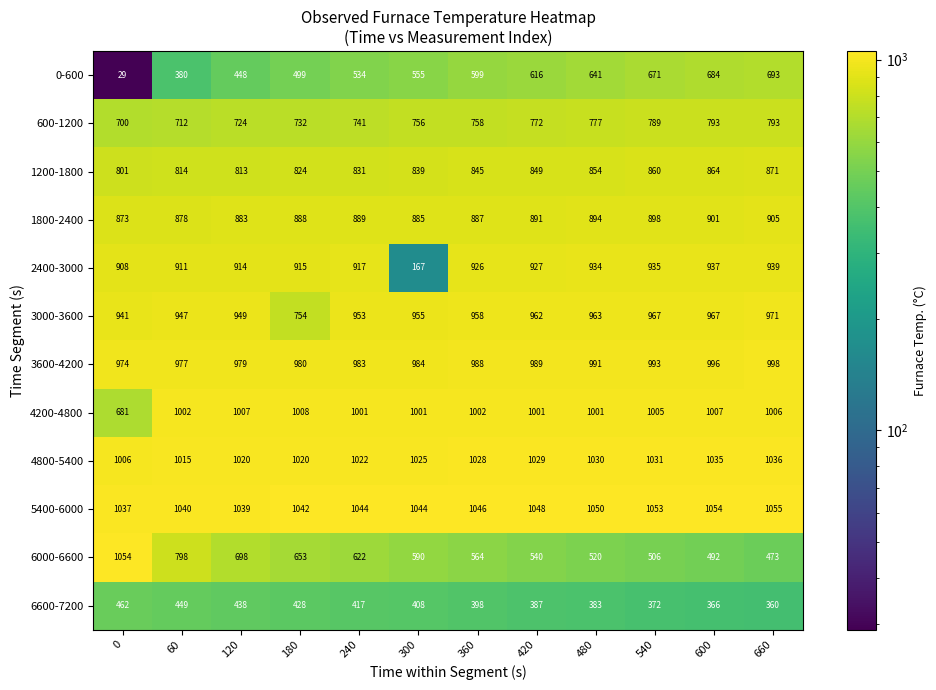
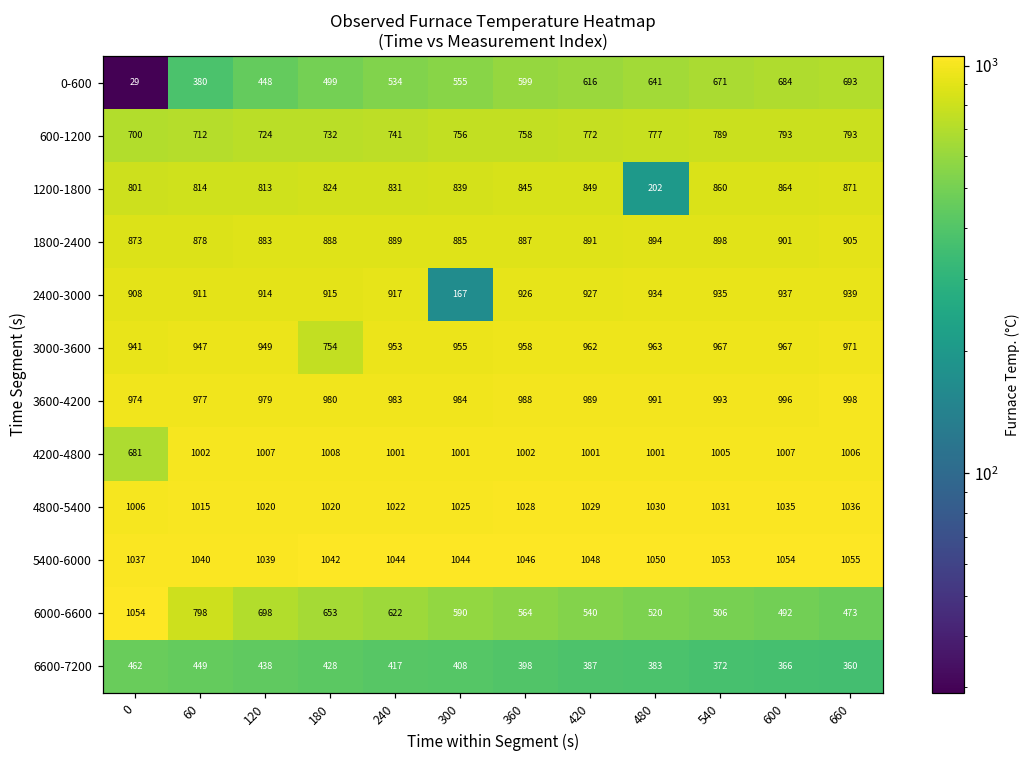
  {
    "0-600": {
      "0": 29,
      "60": 380,
      "120": 448,
      "180": 499,
      "240": 534,
      "300": 555,
      "360": 599,
      "420": 616,
      "480": 641,
      "540": 671,
      "600": 684,
      "660": 693
    },
    "600-1200": {
      "0": 700,
      "60": 712,
      "120": 724,
      "180": 732,
      "240": 741,
      "300": 756,
      "360": 758,
      "420": 772,
      "480": 777,
      "540": 789,
      "600": 793,
      "660": 793
    },
    "1200-1800": {
      "0": 801,
      "60": 814,
      "120": 813,
      "180": 824,
      "240": 831,
      "300": 839,
      "360": 845,
      "420": 849,
-     "480": 854,
+     "480": 202,
      "540": 860,
      "600": 864,
      "660": 871
    },
    "1800-2400": {
      "0": 873,
      "60": 878,
      "120": 883,
      "180": 888,
      "240": 889,
      "300": 885,
      "360": 887,
      "420": 891,
      "480": 894,
      "540": 898,
      "600": 901,
      "660": 905
    },
    "2400-3000": {
      "0": 908,
      "60": 911,
      "120": 914,
      "180": 915,
      "240": 917,
      "300": 167,
      "360": 926,
      "420": 927,
      "480": 934,
      "540": 935,
      "600": 937,
      "660": 939
    },
    "3000-3600": {
      "0": 941,
      "60": 947,
      "120": 949,
      "180": 754,
      "240": 953,
      "300": 955,
      "360": 958,
      "420": 962,
      "480": 963,
      "540": 967,
      "600": 967,
      "660": 971
    },
    "3600-4200": {
      "0": 974,
      "60": 977,
      "120": 979,
      "180": 980,
      "240": 983,
      "300": 984,
      "360": 988,
      "420": 989,
      "480": 991,
      "540": 993,
      "600": 996,
      "660": 998
    },
    "4200-4800": {
      "0": 681,
      "60": 1002,
      "120": 1007,
      "180": 1008,
      "240": 1001,
      "300": 1001,
      "360": 1002,
      "420": 1001,
      "480": 1001,
      "540": 1005,
      "600": 1007,
      "660": 1006
    },
    "4800-5400": {
      "0": 1006,
      "60": 1015,
      "120": 1020,
      "180": 1020,
      "240": 1022,
      "300": 1025,
      "360": 1028,
      "420": 1029,
      "480": 1030,
      "540": 1031,
      "600": 1035,
      "660": 1036
    },
    "5400-6000": {
      "0": 1037,
      "60": 1040,
      "120": 1039,
      "180": 1042,
      "240": 1044,
      "300": 1044,
      "360": 1046,
      "420": 1048,
      "480": 1050,
      "540": 1053,
      "600": 1054,
      "660": 1055
    },
    "6000-6600": {
      "0": 1054,
      "60": 798,
      "120": 698,
      "180": 653,
      "240": 622,
      "300": 590,
      "360": 564,
      "420": 540,
      "480": 520,
      "540": 506,
      "600": 492,
      "660": 473
    },
    "6600-7200": {
      "0": 462,
      "60": 449,
      "120": 438,
      "180": 428,
      "240": 417,
      "300": 408,
      "360": 398,
      "420": 387,
      "480": 383,
      "540": 372,
      "600": 366,
      "660": 360
    }
  }
